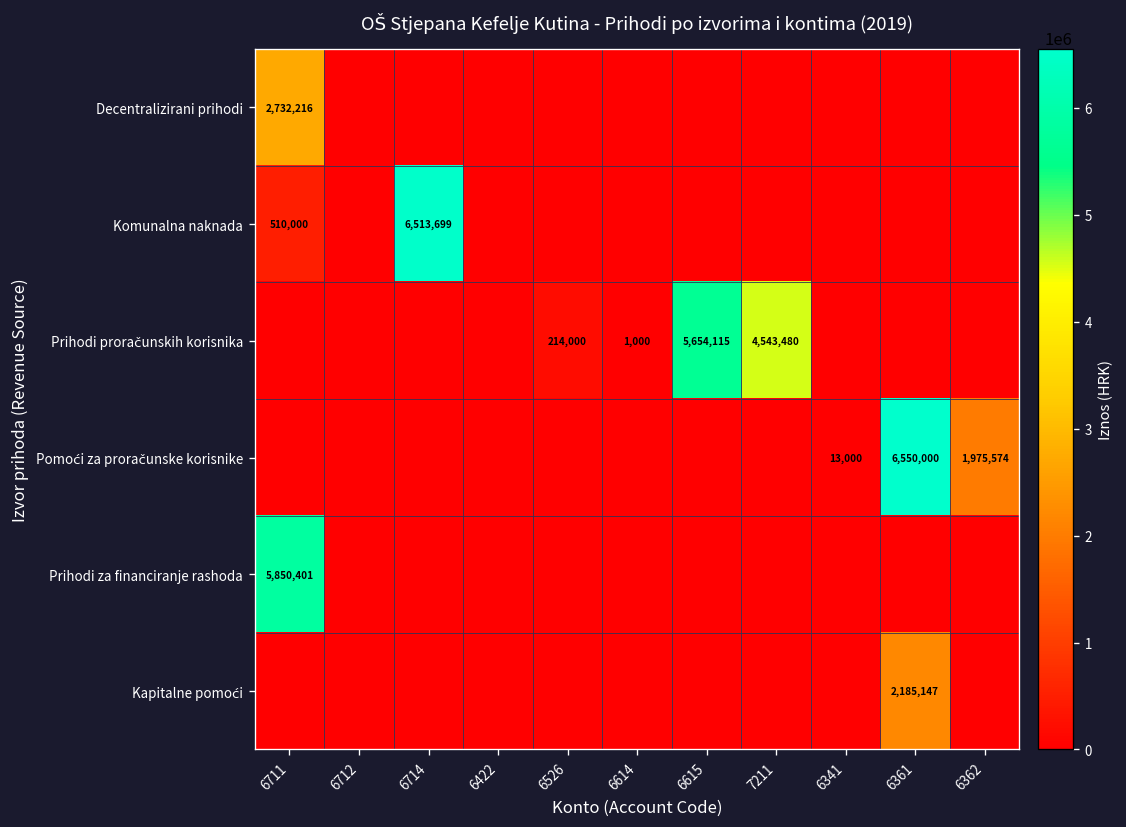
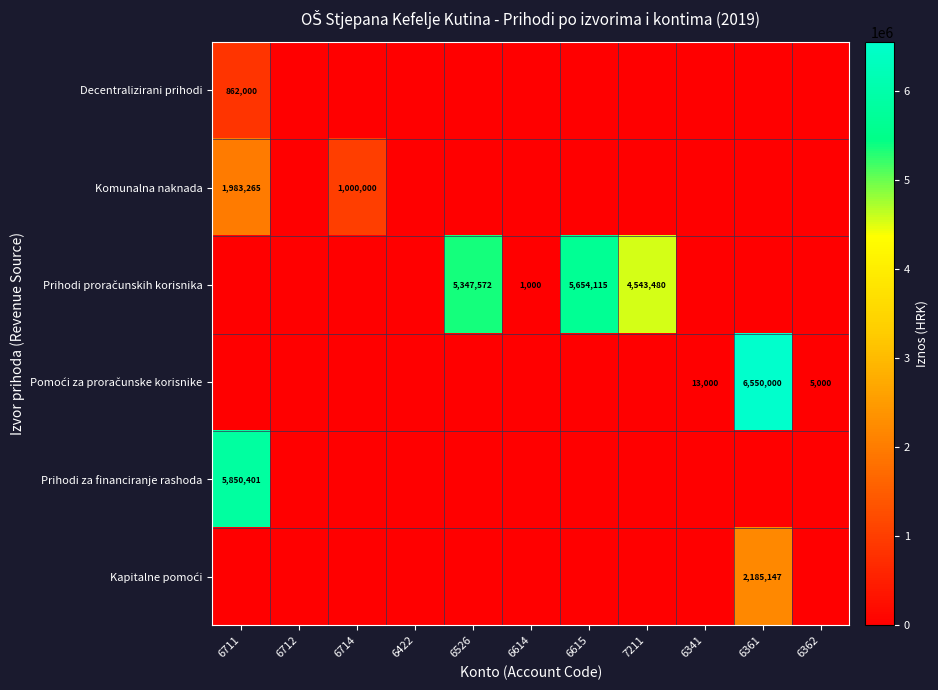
  {
    "Decentralizirani prihodi": {
-     "6711": "2,732,216"
+     "6711": "862,000"
    },
    "Komunalna naknada": {
-     "6711": "510,000",
-     "6714": "6,513,699"
+     "6711": "1,983,265",
+     "6714": "1,000,000"
    },
    "Prihodi proračunskih korisnika": {
-     "6526": "214,000",
+     "6526": "5,347,572",
      "6614": "1,000",
      "6615": "5,654,115",
      "7211": "4,543,480"
    },
    "Pomoći za proračunske korisnike": {
      "6341": "13,000",
      "6361": "6,550,000",
-     "6362": "1,975,574"
+     "6362": "5,000"
    },
    "Prihodi za financiranje rashoda": {
      "6711": "5,850,401"
    },
    "Kapitalne pomoći": {
      "6361": "2,185,147"
    }
  }
